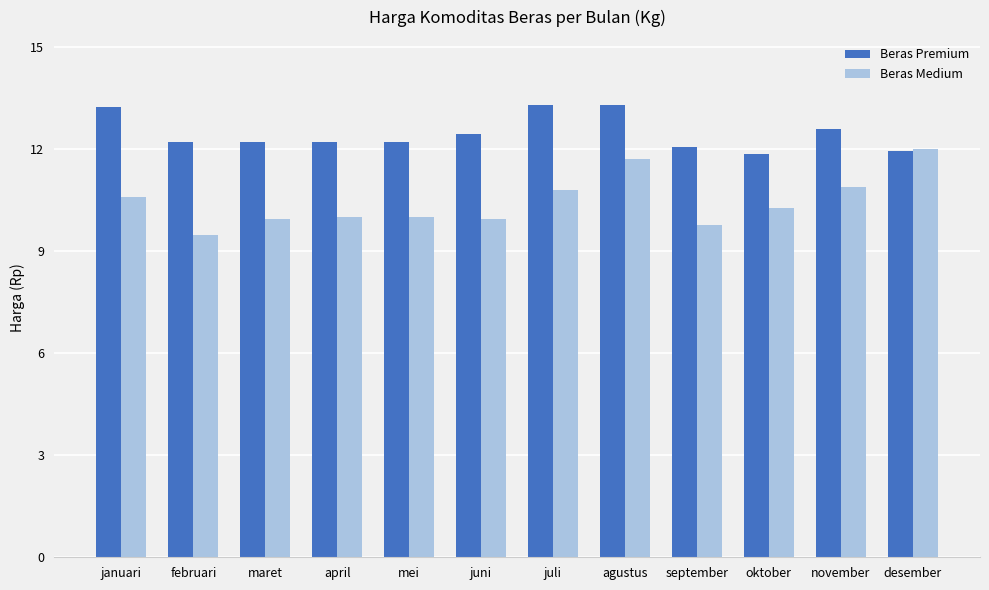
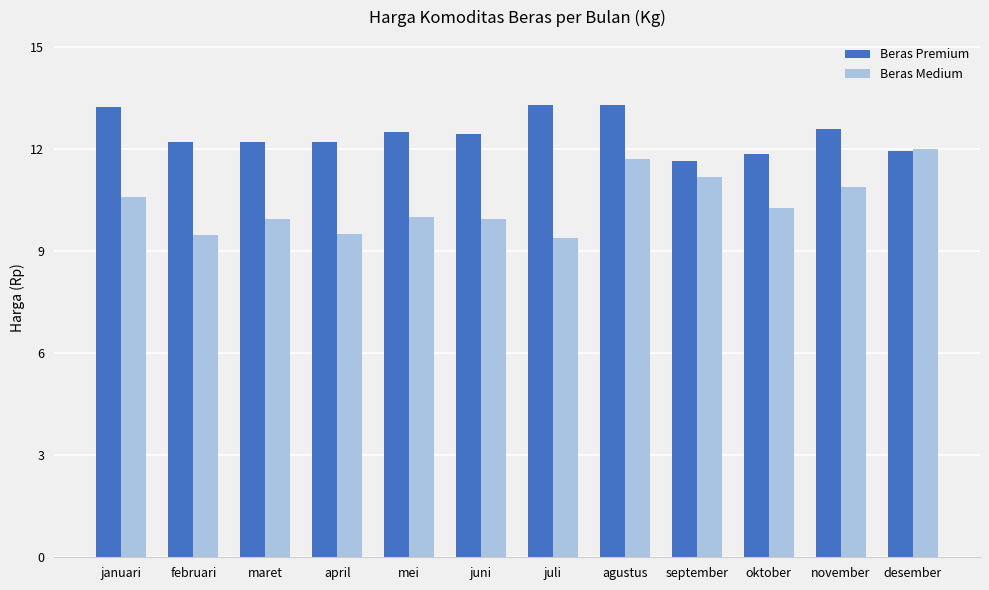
  {
    "Beras Premium": {
      "januari": 13.2,
      "februari": 12.2,
      "maret": 12.2,
      "april": 12.2,
-     "mei": 12.2,
+     "mei": 12.5,
      "juni": 12.4,
      "juli": 13.3,
      "agustus": 13.3,
-     "september": 12.1,
+     "september": 11.7,
      "oktober": 11.8,
      "november": 12.6,
      "desember": 11.9
    },
    "Beras Medium": {
      "januari": 10.6,
      "februari": 9.5,
      "maret": 9.9,
-     "april": 10.0,
+     "april": 9.5,
      "mei": 10.0,
      "juni": 9.9,
-     "juli": 10.8,
+     "juli": 9.4,
      "agustus": 11.7,
-     "september": 9.8,
+     "september": 11.2,
      "oktober": 10.3,
      "november": 10.9,
      "desember": 12.0
    }
  }
